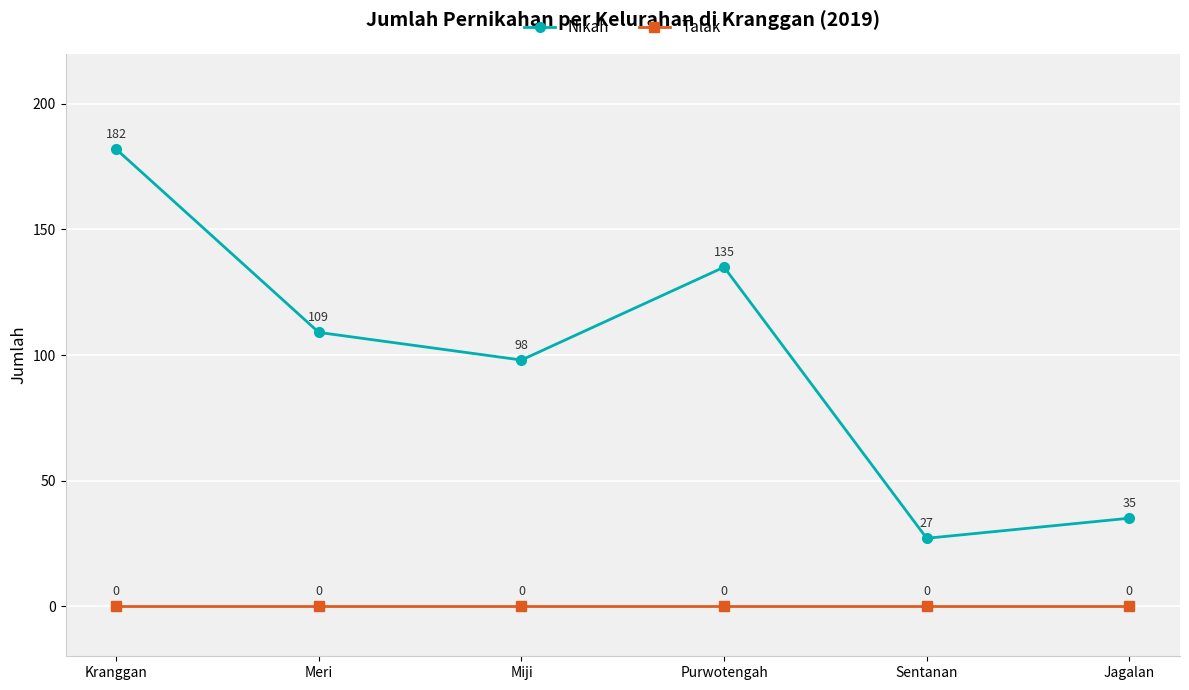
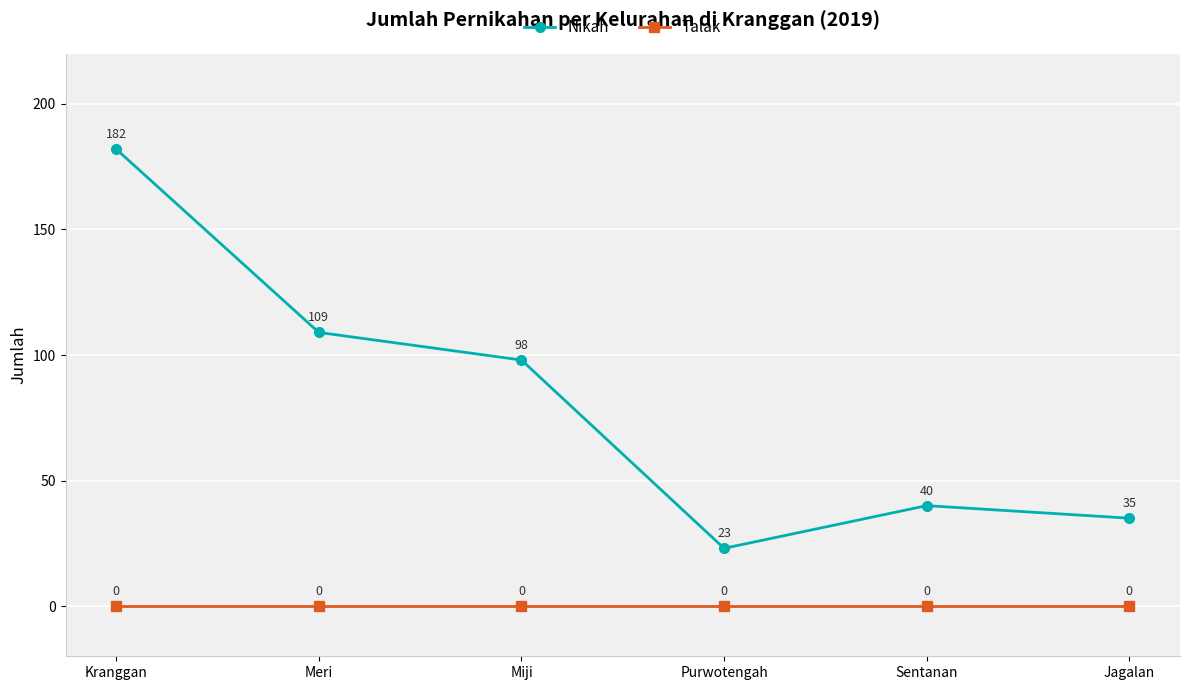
  {
    "Nikah": {
      "Kranggan": 182,
      "Meri": 109,
      "Miji": 98,
-     "Purwotengah": 135,
-     "Sentanan": 27,
+     "Purwotengah": 23,
+     "Sentanan": 40,
      "Jagalan": 35
    },
    "Talak": {
      "Kranggan": 0,
      "Meri": 0,
      "Miji": 0,
      "Purwotengah": 0,
      "Sentanan": 0,
      "Jagalan": 0
    }
  }
